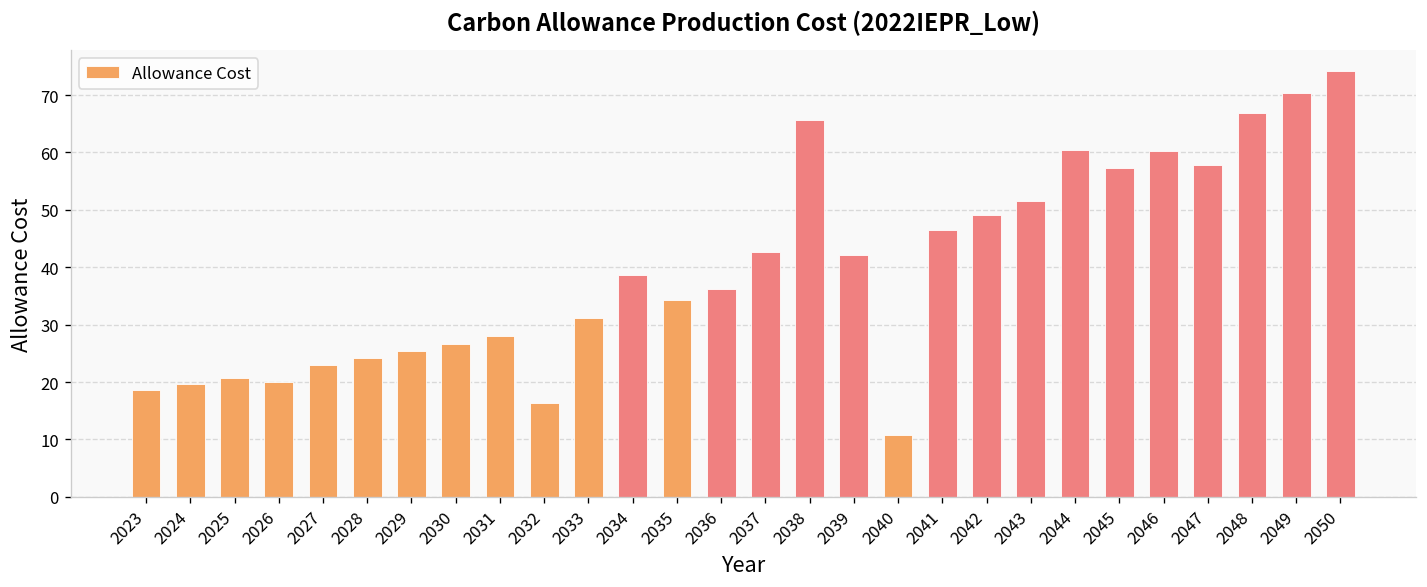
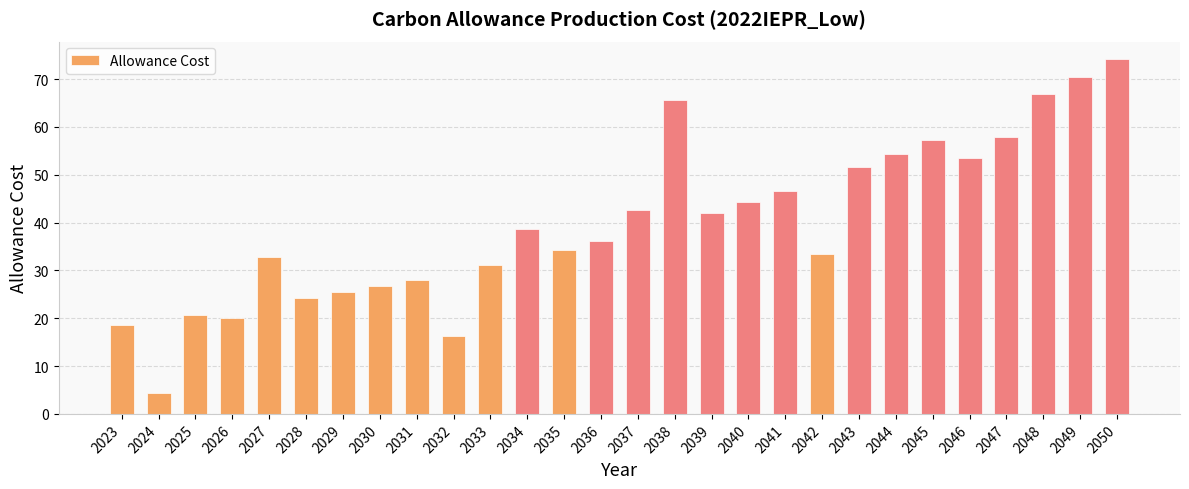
  {
    "2023": 19,
-   "2024": 20,
+   "2024": 4,
    "2025": 21,
    "2026": 20,
-   "2027": 23,
+   "2027": 33,
    "2028": 24,
    "2029": 25,
    "2030": 27,
    "2031": 28,
    "2032": 16,
    "2033": 31,
    "2034": 39,
    "2035": 34,
    "2036": 36,
    "2037": 43,
    "2038": 66,
    "2039": 42,
-   "2040": 11,
+   "2040": 44,
    "2041": 47,
-   "2042": 49,
+   "2042": 34,
    "2043": 52,
-   "2044": 60,
+   "2044": 54,
    "2045": 57,
-   "2046": 60,
+   "2046": 54,
    "2047": 58,
    "2048": 67,
    "2049": 70,
    "2050": 74
  }
